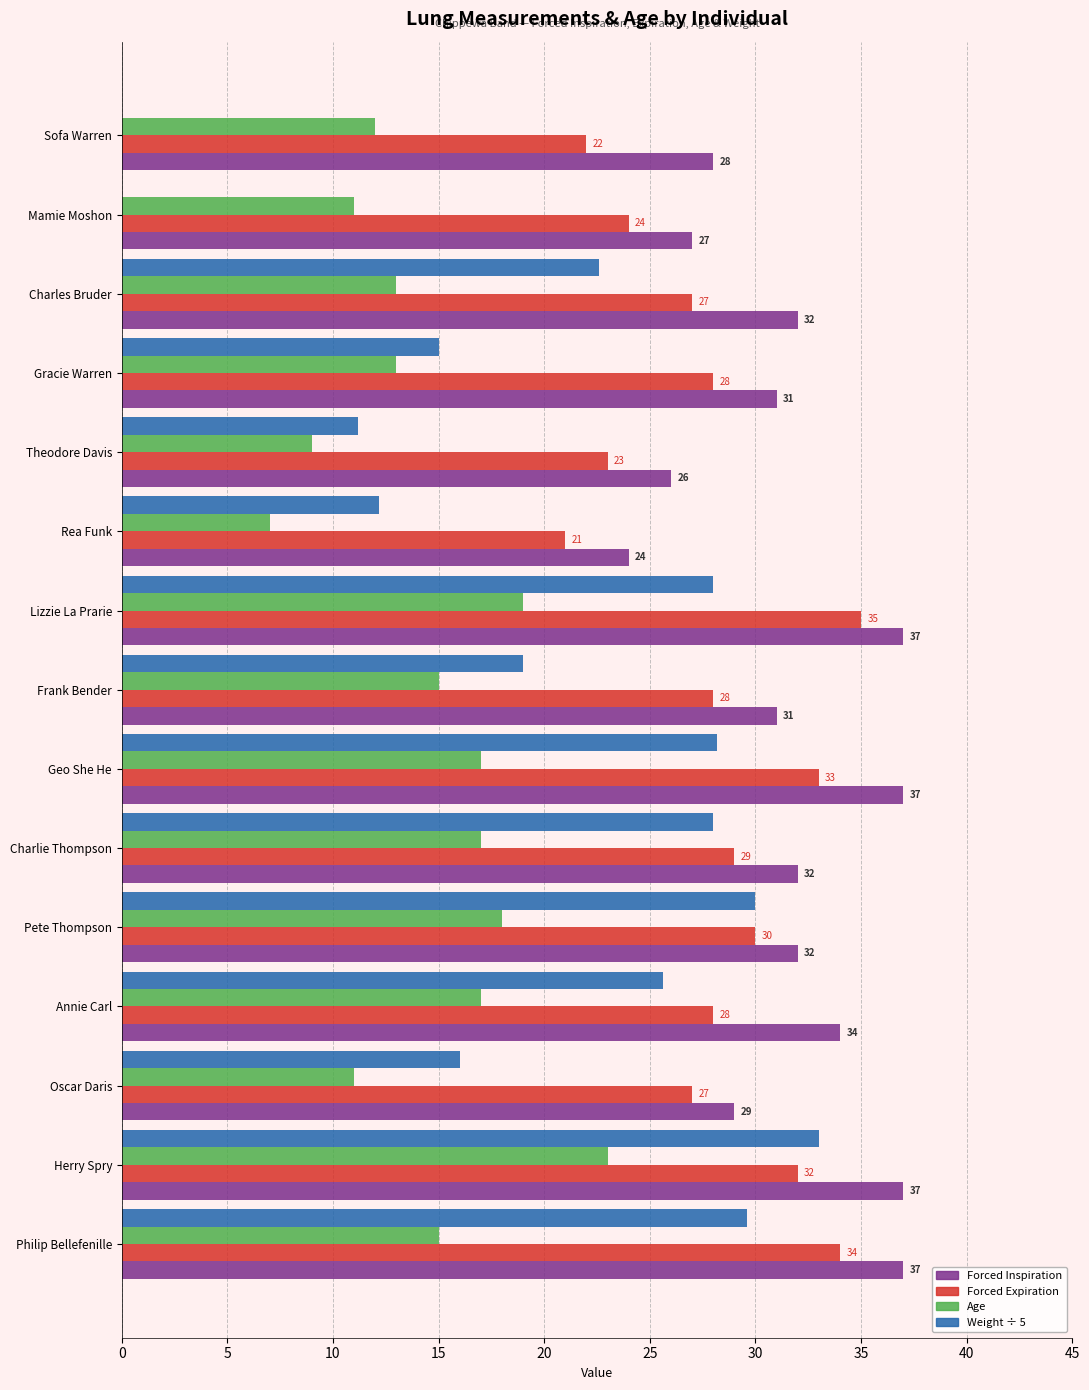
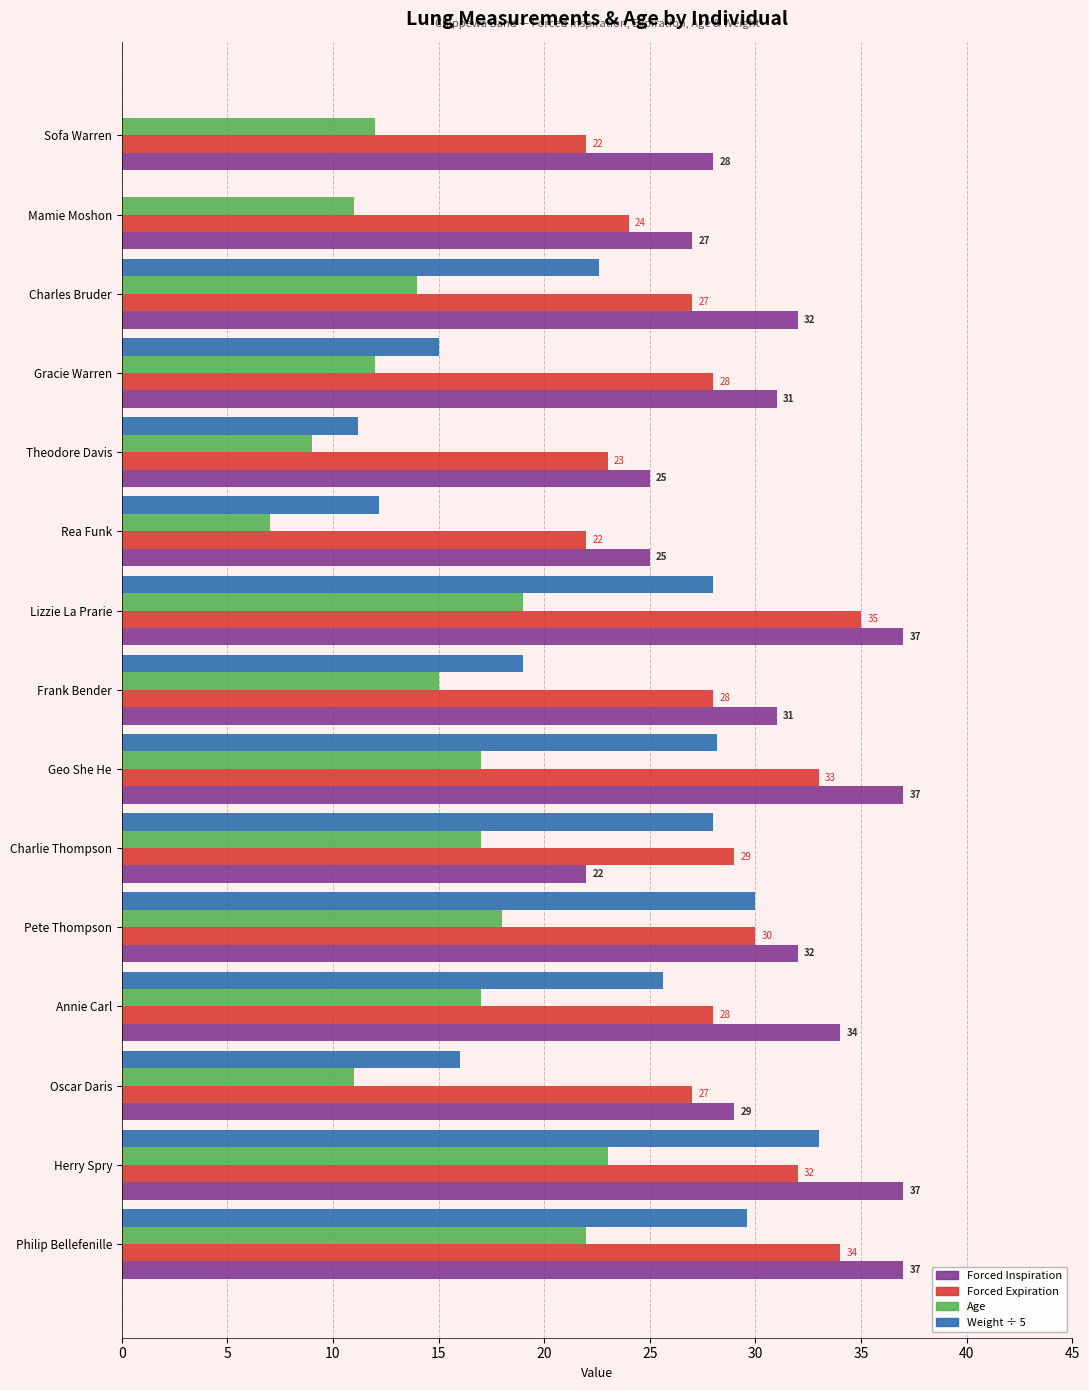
  {
    "Forced Inspiration": {
      "Sofa Warren": 28,
      "Mamie Moshon": 27,
      "Charles Bruder": 32,
      "Gracie Warren": 31,
-     "Theodore Davis": 26,
-     "Rea Funk": 24,
+     "Theodore Davis": 25,
+     "Rea Funk": 25,
      "Lizzie La Prarie": 37,
      "Frank Bender": 31,
      "Geo She He": 37,
-     "Charlie Thompson": 32,
+     "Charlie Thompson": 22,
      "Pete Thompson": 32,
      "Annie Carl": 34,
      "Oscar Daris": 29,
      "Herry Spry": 37,
      "Philip Bellefenille": 37
    },
    "Forced Expiration": {
      "Sofa Warren": 22,
      "Mamie Moshon": 24,
      "Charles Bruder": 27,
      "Gracie Warren": 28,
      "Theodore Davis": 23,
-     "Rea Funk": 21,
+     "Rea Funk": 22,
      "Lizzie La Prarie": 35,
      "Frank Bender": 28,
      "Geo She He": 33,
      "Charlie Thompson": 29,
      "Pete Thompson": 30,
      "Annie Carl": 28,
      "Oscar Daris": 27,
      "Herry Spry": 32,
      "Philip Bellefenille": 34
    },
    "Age": {
      "Sofa Warren": 12,
      "Mamie Moshon": 11,
-     "Charles Bruder": 13,
-     "Gracie Warren": 13,
+     "Charles Bruder": 14,
+     "Gracie Warren": 12,
      "Theodore Davis": 9,
      "Rea Funk": 7,
      "Lizzie La Prarie": 19,
      "Frank Bender": 15,
      "Geo She He": 17,
      "Charlie Thompson": 17,
      "Pete Thompson": 18,
      "Annie Carl": 17,
      "Oscar Daris": 11,
      "Herry Spry": 23,
-     "Philip Bellefenille": 15
+     "Philip Bellefenille": 22
    },
    "Weight ÷ 5": {
      "Sofa Warren": 0,
      "Mamie Moshon": 0,
      "Charles Bruder": 22.6,
      "Gracie Warren": 15,
      "Theodore Davis": 11.2,
      "Rea Funk": 12.2,
      "Lizzie La Prarie": 28,
      "Frank Bender": 19,
      "Geo She He": 28.2,
      "Charlie Thompson": 28,
      "Annie Carl": 25.6,
      "Oscar Daris": 16,
      "Herry Spry": 33,
      "Philip Bellefenille": 29.6
    }
  }
